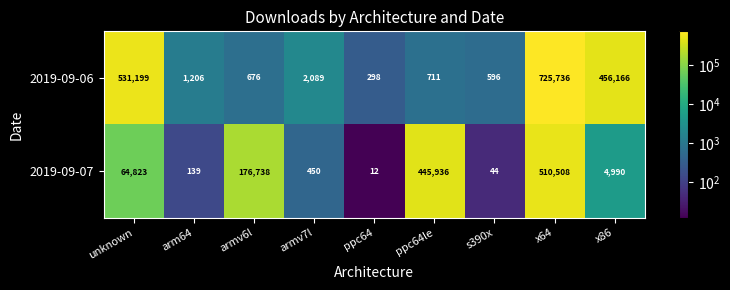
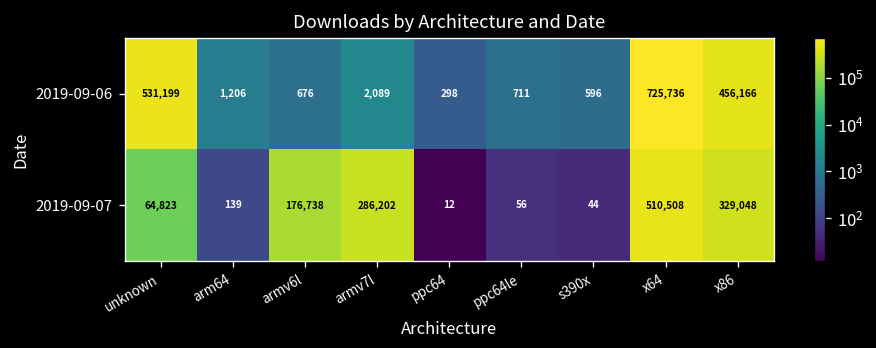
  {
    "2019-09-06": {
      "unknown": "531,199",
      "arm64": "1,206",
      "armv6l": "676",
      "armv7l": "2,089",
      "ppc64": "298",
      "ppc64le": "711",
      "s390x": "596",
      "x64": "725,736",
      "x86": "456,166"
    },
    "2019-09-07": {
      "unknown": "64,823",
      "arm64": "139",
      "armv6l": "176,738",
-     "armv7l": "450",
+     "armv7l": "286,202",
      "ppc64": "12",
-     "ppc64le": "445,936",
+     "ppc64le": "56",
      "s390x": "44",
      "x64": "510,508",
-     "x86": "4,990"
+     "x86": "329,048"
    }
  }
